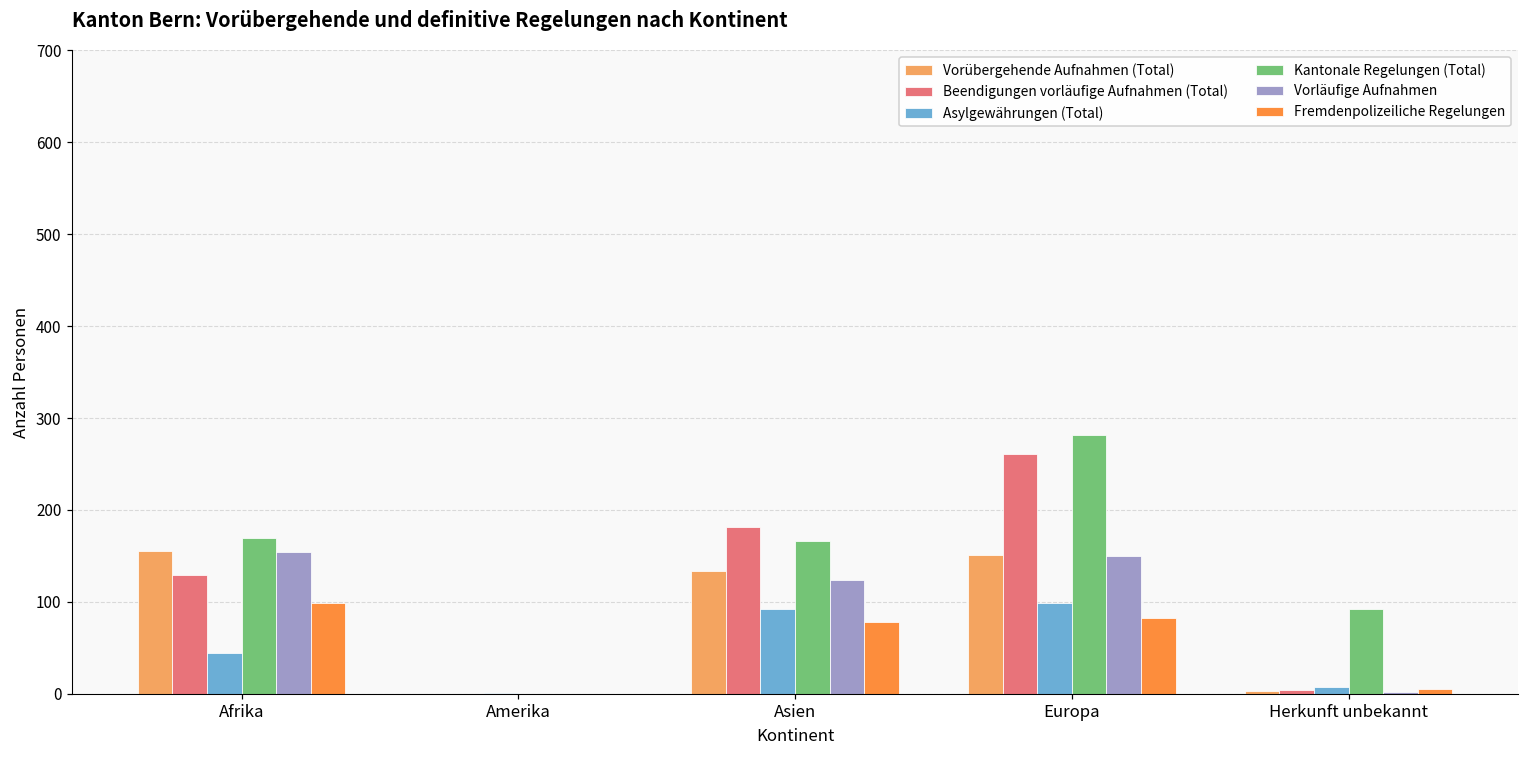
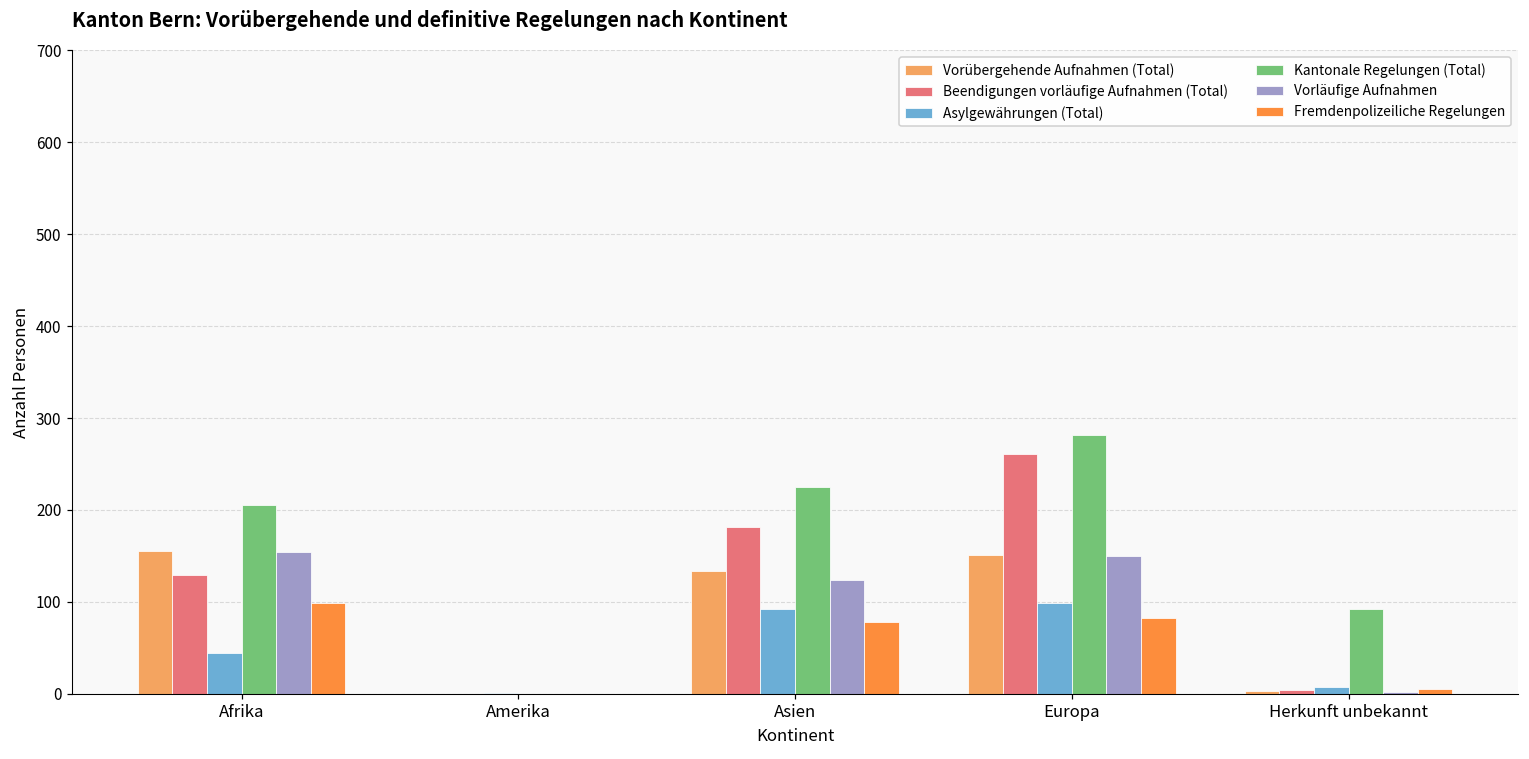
  {
    "Kantonale Regelungen (Total)": {
-     "Afrika": 170,
+     "Afrika": 210,
      "Amerika": 0,
-     "Asien": 170,
+     "Asien": 230,
      "Europa": 280,
      "Herkunft unbekannt": 90
    }
  }
